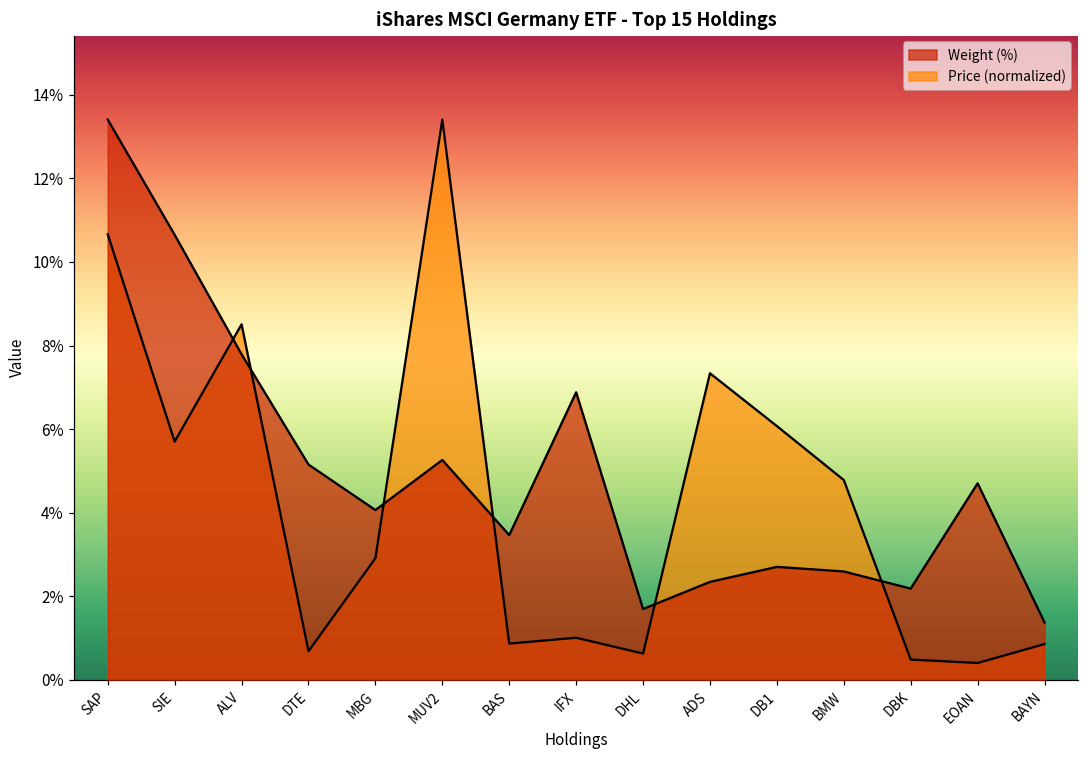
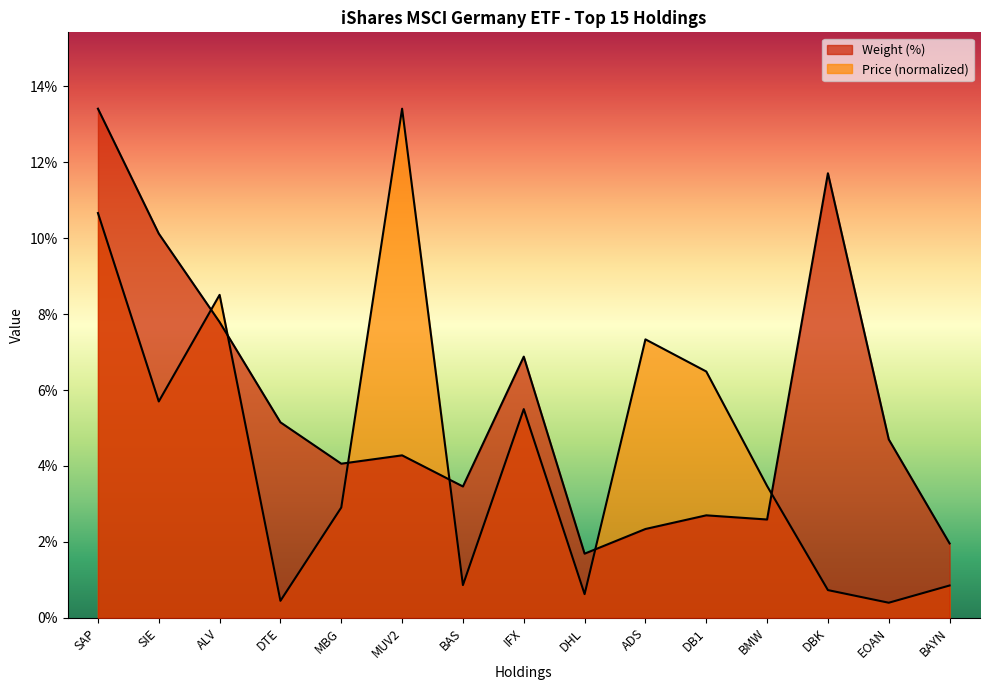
  {
    "Weight (%)": {
      "SAP": "13.4%",
-     "SIE": "10.7%",
+     "SIE": "10.1%",
      "ALV": "7.8%",
      "DTE": "5.2%",
      "MBG": "4.1%",
-     "MUV2": "5.3%",
+     "MUV2": "4.3%",
      "BAS": "3.5%",
      "IFX": "6.9%",
      "DHL": "1.7%",
      "ADS": "2.3%",
      "DB1": "2.7%",
      "BMW": "2.6%",
-     "DBK": "2.2%",
+     "DBK": "11.7%",
      "EOAN": "4.7%",
-     "BAYN": "1.4%"
+     "BAYN": "2.0%"
    },
    "Price (normalized)": {
      "SAP": "10.7%",
      "SIE": "5.7%",
      "ALV": "8.5%",
-     "DTE": "0.7%",
+     "DTE": "0.4%",
      "MBG": "2.9%",
      "MUV2": "13.4%",
      "BAS": "0.9%",
-     "IFX": "1.0%",
+     "IFX": "5.5%",
      "DHL": "0.6%",
      "ADS": "7.3%",
-     "DB1": "6.1%",
-     "BMW": "4.8%",
-     "DBK": "0.5%",
+     "DB1": "6.5%",
+     "BMW": "3.5%",
+     "DBK": "0.7%",
      "EOAN": "0.4%",
      "BAYN": "0.9%"
    }
  }
